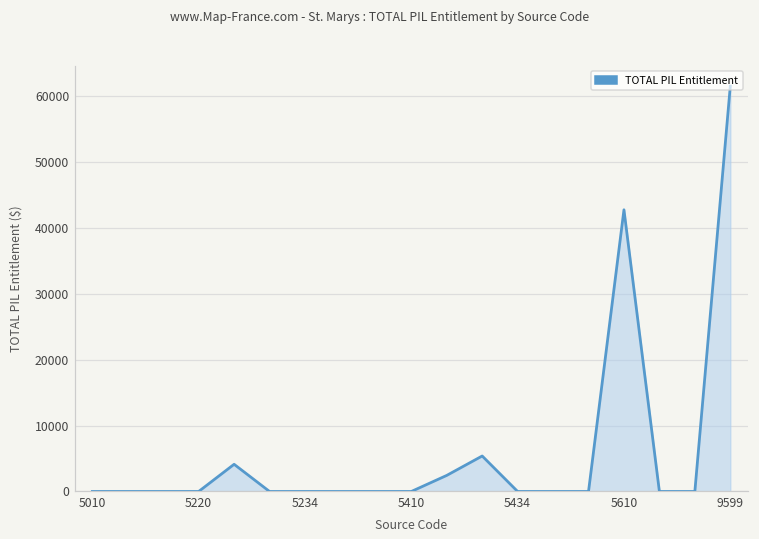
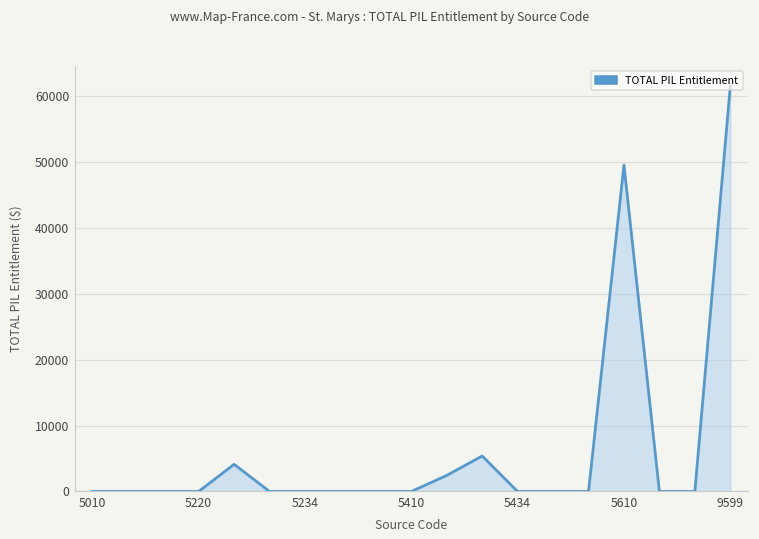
  {
    "5010": 0,
    "5220": 0,
    "5234": 0,
    "5410": 0,
    "5434": 0,
-   "5610": 43000
+   "5610": 49000
  }
